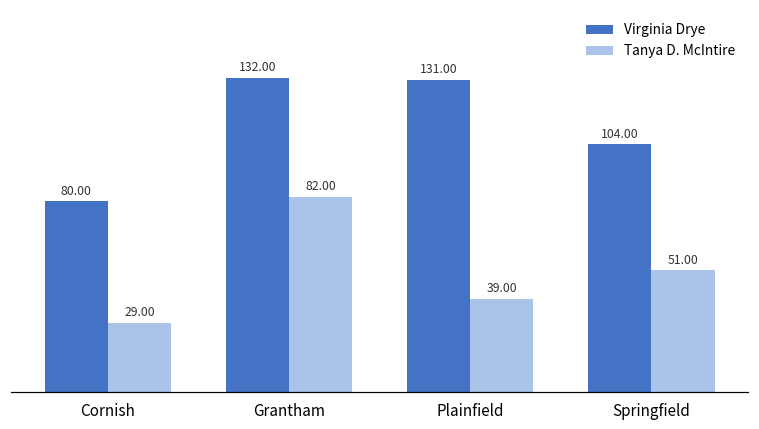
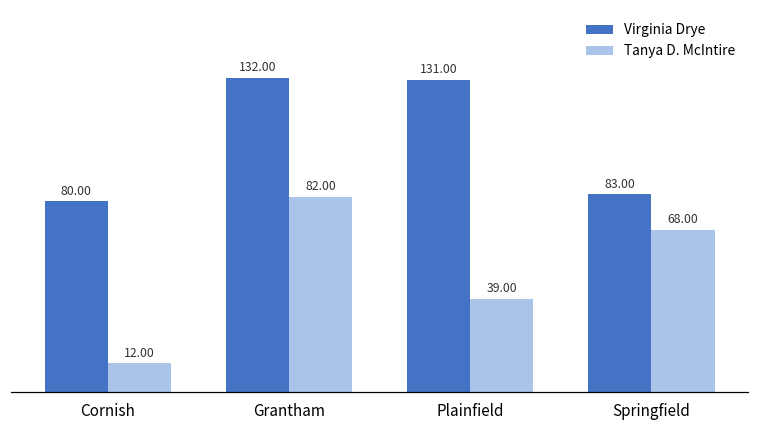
  {
    "Virginia Drye": {
      "Cornish": 80.00,
      "Grantham": 132.00,
      "Plainfield": 131.00,
-     "Springfield": 104.00
+     "Springfield": 83.00
    },
    "Tanya D. McIntire": {
-     "Cornish": 29.00,
+     "Cornish": 12.00,
      "Grantham": 82.00,
      "Plainfield": 39.00,
-     "Springfield": 51.00
+     "Springfield": 68.00
    }
  }
